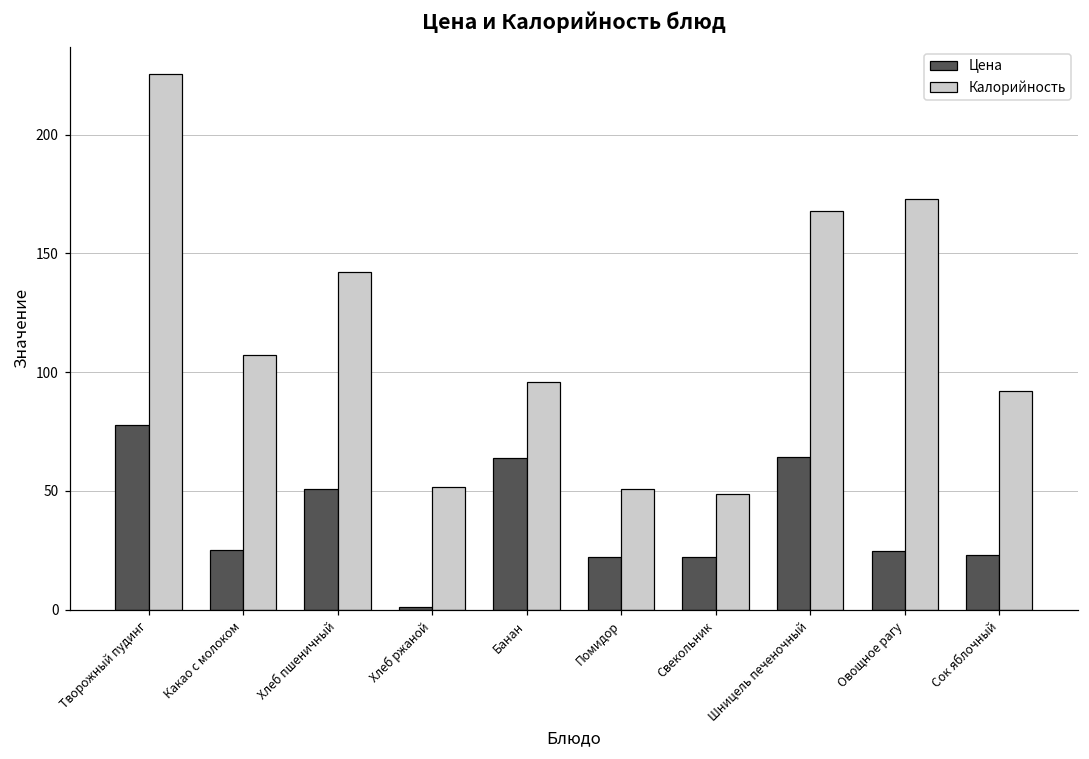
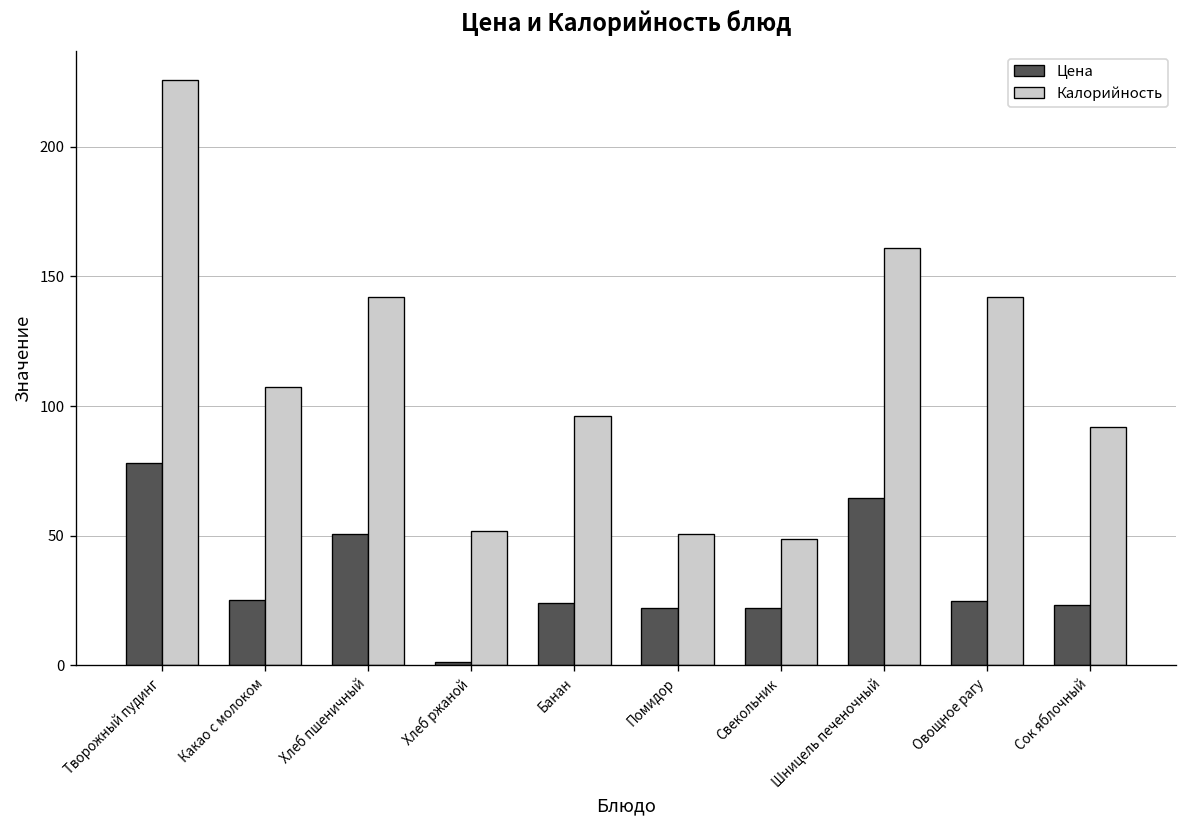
  {
    "Цена": {
      "Творожный пудинг": 78,
      "Какао с молоком": 25,
      "Хлеб пшеничный": 51,
-     "Банан": 64,
+     "Банан": 24,
      "Помидор": 22,
      "Свекольник": 22,
      "Шницель печеночный": 64,
      "Овощное рагу": 25,
      "Сок яблочный": 23
    },
    "Калорийность": {
      "Творожный пудинг": 226,
      "Какао с молоком": 107,
      "Хлеб пшеничный": 142,
      "Хлеб ржаной": 52,
      "Банан": 96,
      "Помидор": 51,
      "Свекольник": 49,
-     "Шницель печеночный": 168,
-     "Овощное рагу": 173,
+     "Шницель печеночный": 161,
+     "Овощное рагу": 142,
      "Сок яблочный": 92
    }
  }
